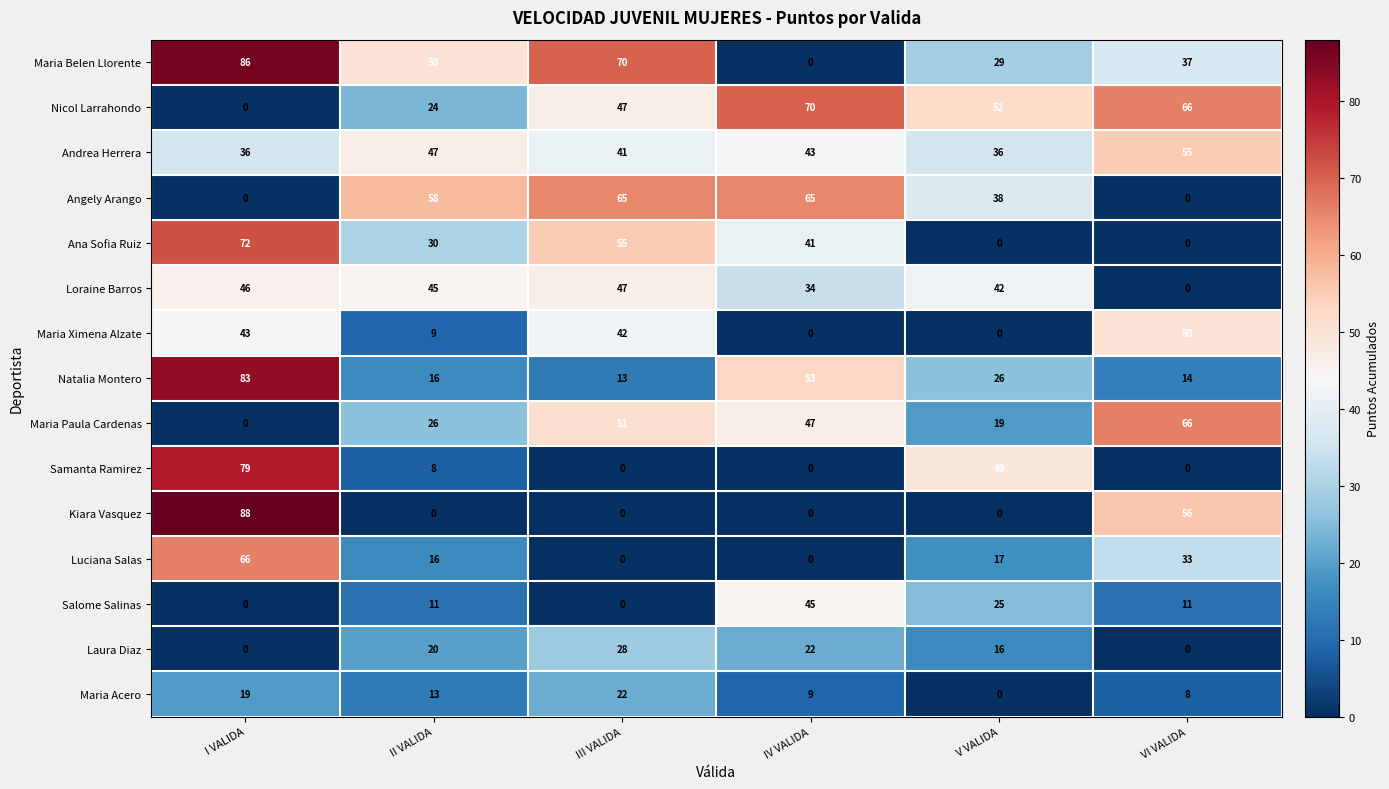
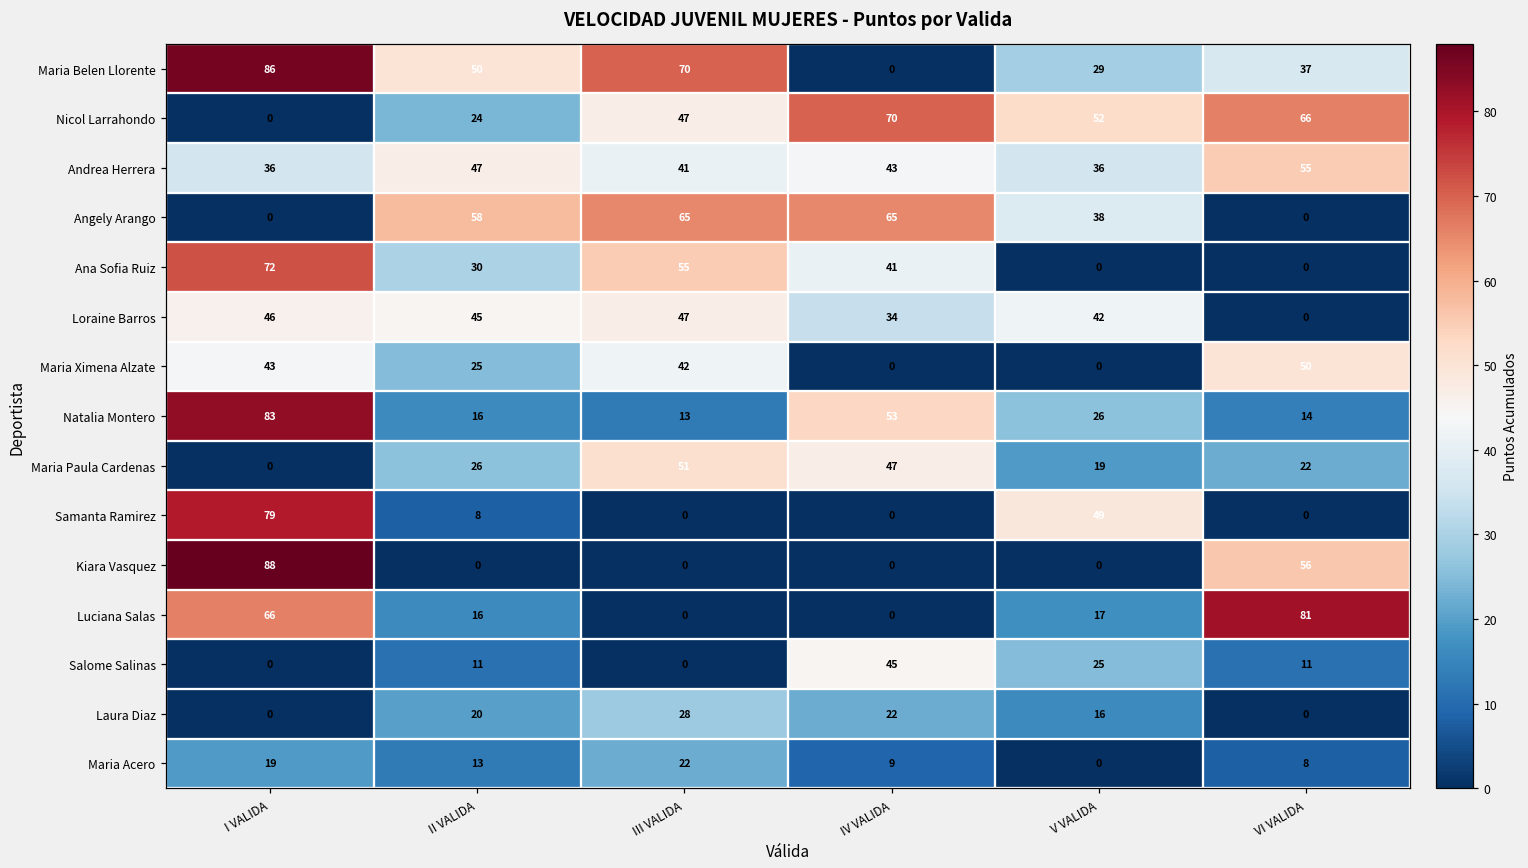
  {
    "Maria Ximena Alzate": {
-     "II VALIDA": 9
+     "II VALIDA": 25
    },
    "Maria Paula Cardenas": {
-     "VI VALIDA": 66
+     "VI VALIDA": 22
    },
    "Luciana Salas": {
-     "VI VALIDA": 33
+     "VI VALIDA": 81
    }
  }
